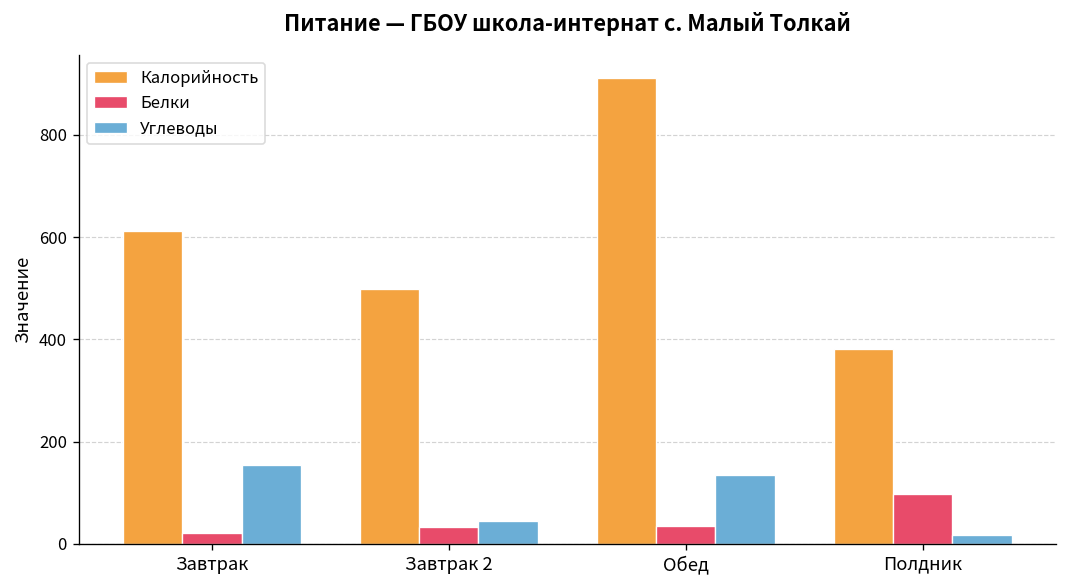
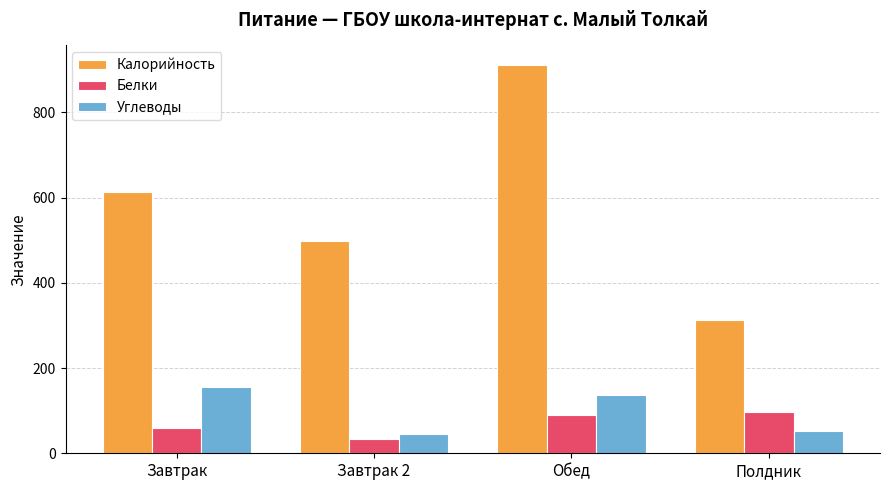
  {
    "Калорийность": {
      "Завтрак": 610,
      "Завтрак 2": 500,
      "Обед": 910,
-     "Полдник": 380
+     "Полдник": 310
    },
    "Белки": {
-     "Завтрак": 20,
+     "Завтрак": 60,
      "Завтрак 2": 30,
-     "Обед": 30,
+     "Обед": 90,
      "Полдник": 100
    },
    "Углеводы": {
      "Завтрак": 150,
      "Завтрак 2": 50,
      "Обед": 140,
-     "Полдник": 20
+     "Полдник": 50
    }
  }
